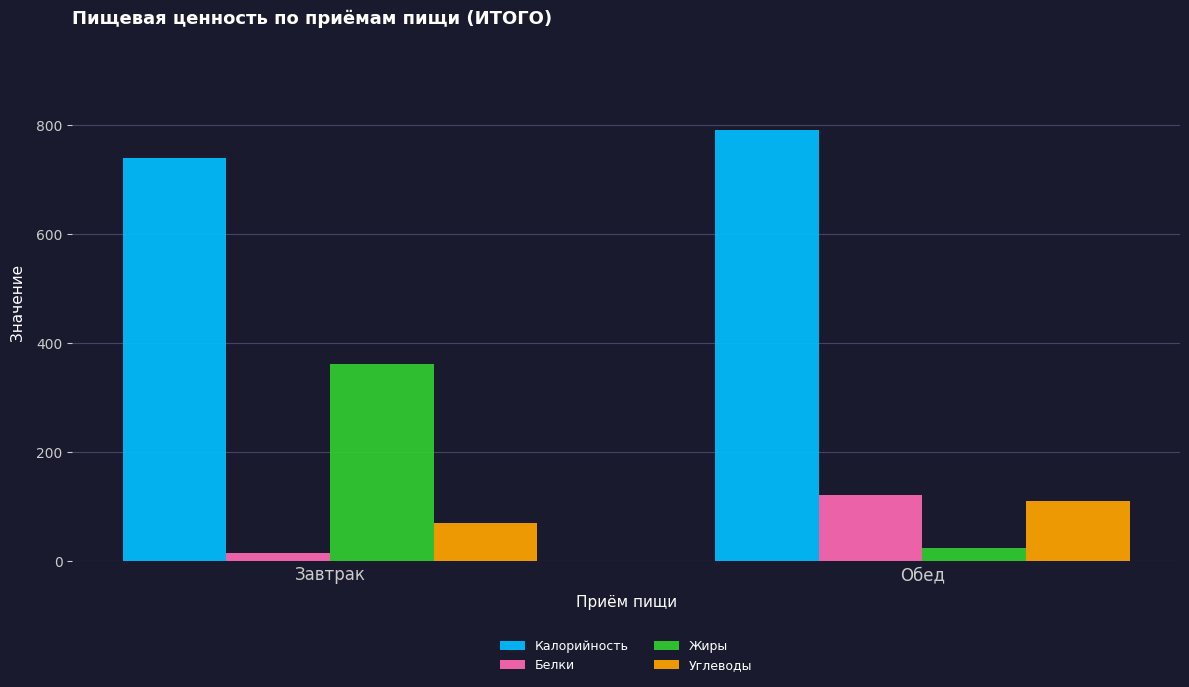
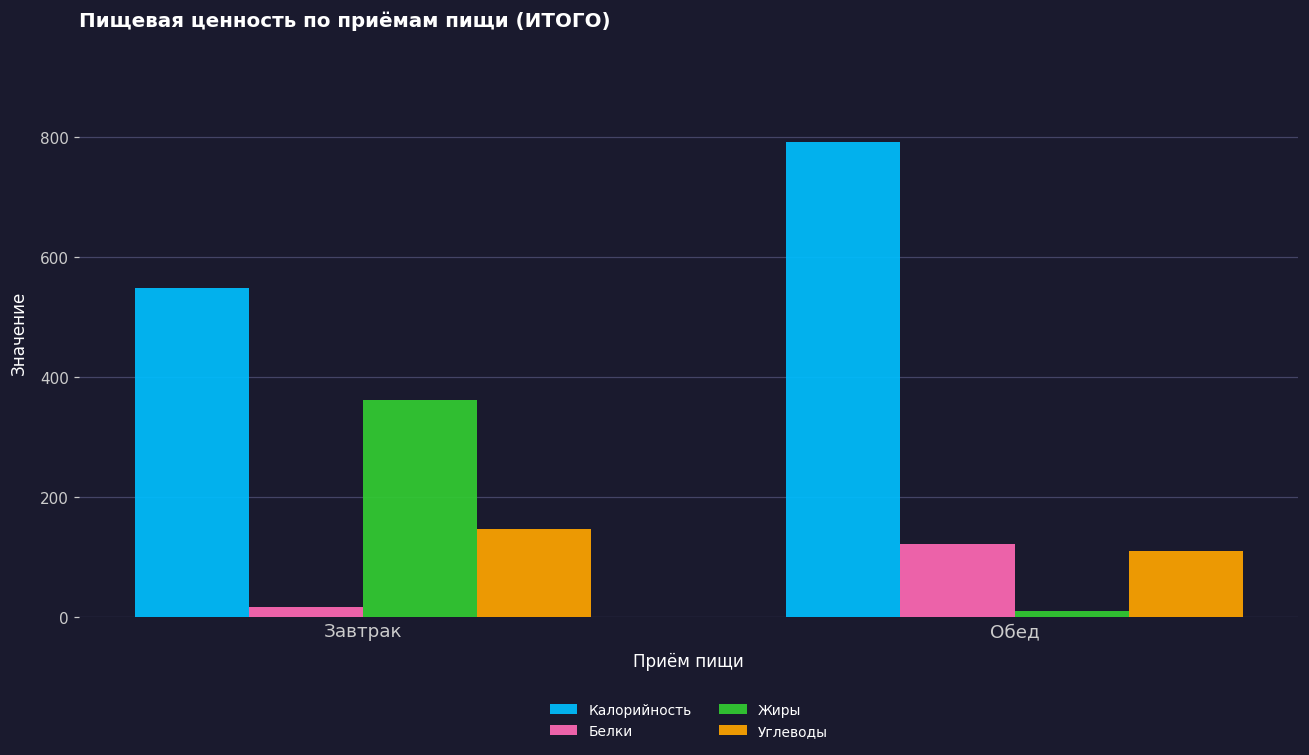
  {
    "Калорийность": {
-     "Завтрак": 740,
+     "Завтрак": 550,
      "Обед": 790
    },
    "Белки": {
      "Завтрак": 20,
      "Обед": 120
    },
    "Жиры": {
      "Завтрак": 360,
-     "Обед": 20
+     "Обед": 10
    },
    "Углеводы": {
-     "Завтрак": 70,
+     "Завтрак": 150,
      "Обед": 110
    }
  }
